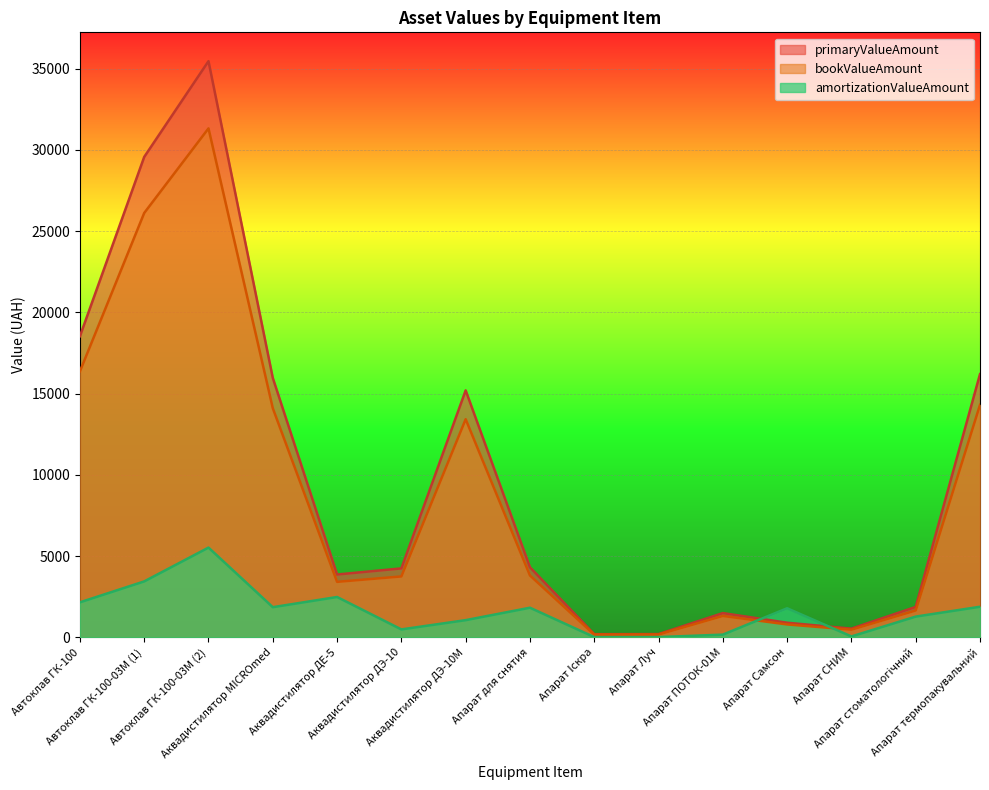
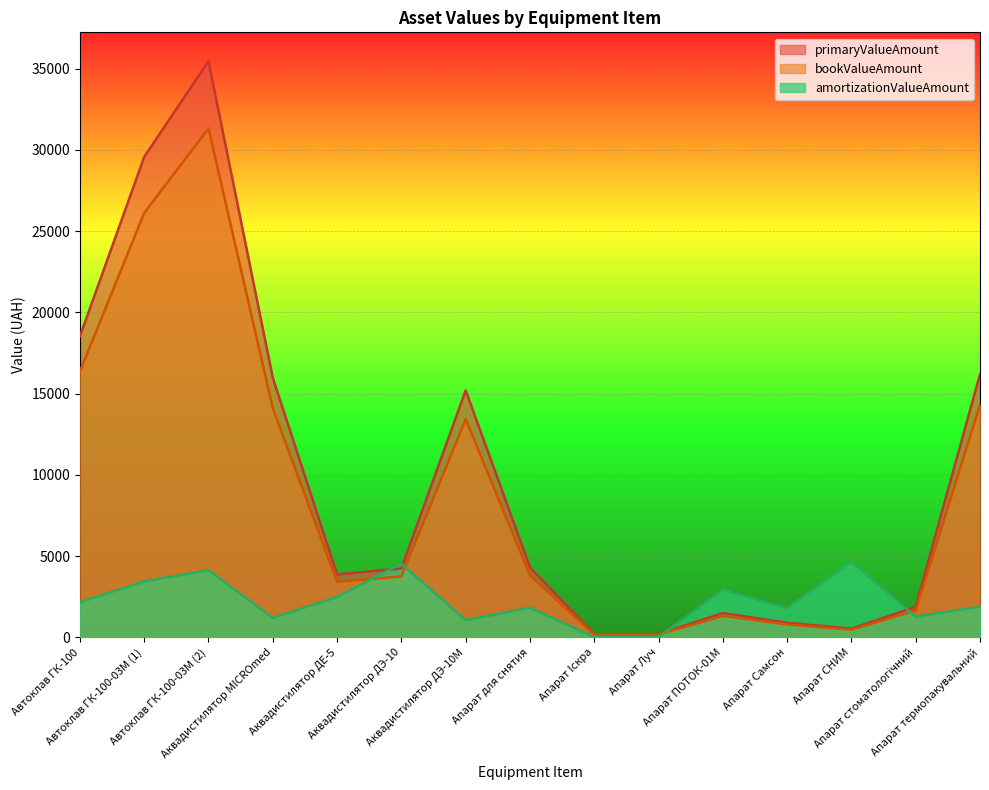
  {
    "amortizationValueAmount": {
      "Автоклав ГК-100": 2200,
      "Автоклав ГК-100-03М (1)": 3400,
-     "Автоклав ГК-100-03М (2)": 5500,
-     "Аквадистилятор MICROmed": 1900,
+     "Автоклав ГК-100-03М (2)": 4100,
+     "Аквадистилятор MICROmed": 1200,
      "Аквадистилятор ДЕ-5": 2500,
-     "Аквадистилятор ДЭ-10": 500,
+     "Аквадистилятор ДЭ-10": 4500,
      "Аквадистилятор ДЭ-10М": 1100,
      "Апарат для снятия": 1800,
      "Апарат Луч": 0,
-     "Апарат ПОТОК-01М": 200,
+     "Апарат ПОТОК-01М": 2900,
      "Апарат Самсон": 1800,
-     "Апарат СНИМ": 100,
+     "Апарат СНИМ": 4600,
      "Апарат стоматологічний": 1300,
      "Апарат термопакувальний": 1900
    }
  }
